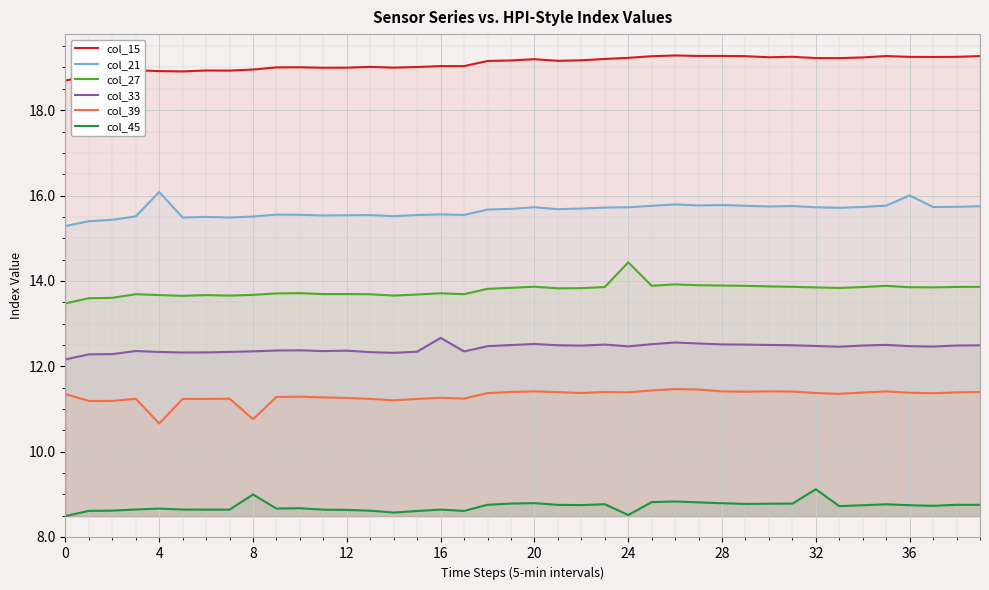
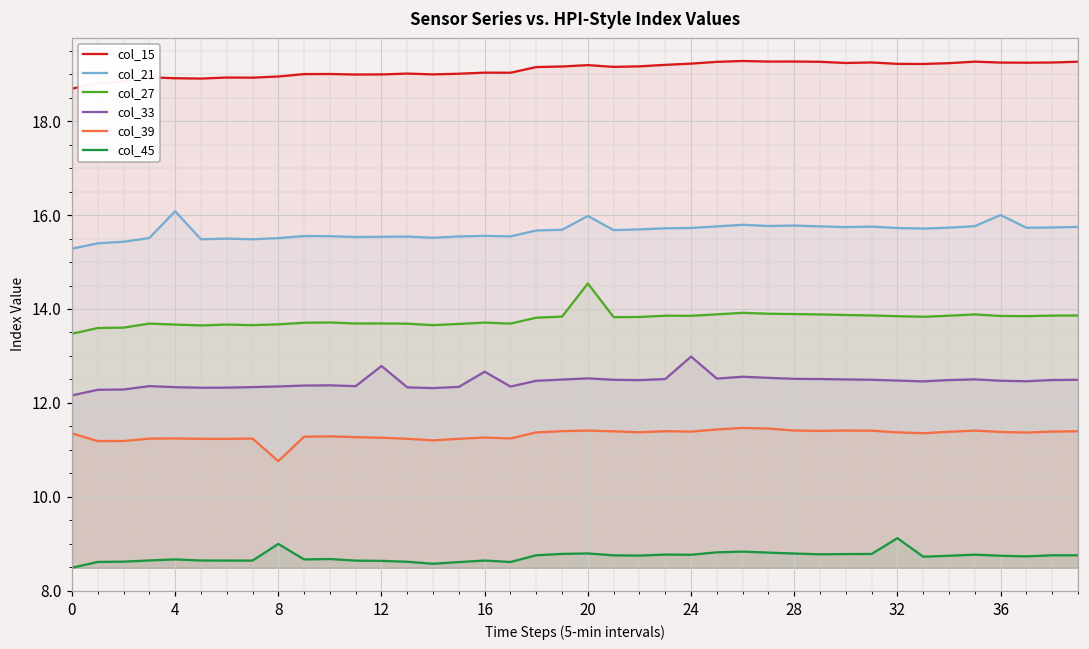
  {
    "col_15": {
      "0": 18.7,
      "4": 18.9,
      "8": 19.0,
      "12": 19.0,
      "16": 19.0,
      "20": 19.2,
      "24": 19.2,
      "28": 19.3,
      "32": 19.2,
      "36": 19.2
    },
    "col_21": {
      "0": 15.3,
      "4": 16.1,
      "8": 15.5,
      "12": 15.5,
      "16": 15.6,
-     "20": 15.7,
+     "20": 16.0,
      "24": 15.7,
      "28": 15.8,
      "32": 15.7,
      "36": 16.0
    },
    "col_27": {
      "0": 13.5,
      "4": 13.7,
      "8": 13.7,
      "12": 13.7,
      "16": 13.7,
-     "20": 13.9,
-     "24": 14.4,
+     "20": 14.5,
+     "24": 13.9,
      "28": 13.9,
      "32": 13.8,
      "36": 13.9
    },
    "col_33": {
      "0": 12.2,
      "4": 12.3,
      "8": 12.4,
-     "12": 12.4,
+     "12": 12.8,
      "16": 12.7,
      "20": 12.5,
-     "24": 12.5,
+     "24": 13.0,
      "28": 12.5,
      "32": 12.5,
      "36": 12.5
    },
    "col_39": {
      "0": 11.4,
-     "4": 10.7,
+     "4": 11.2,
      "8": 10.8,
      "12": 11.3,
      "16": 11.3,
      "20": 11.4,
      "24": 11.4,
      "28": 11.4,
      "32": 11.4,
      "36": 11.4
    },
    "col_45": {
      "0": 8.5,
      "4": 8.7,
      "8": 9.0,
      "12": 8.6,
      "16": 8.6,
      "20": 8.8,
-     "24": 8.5,
+     "24": 8.8,
      "28": 8.8,
      "32": 9.1,
      "36": 8.7
    }
  }
